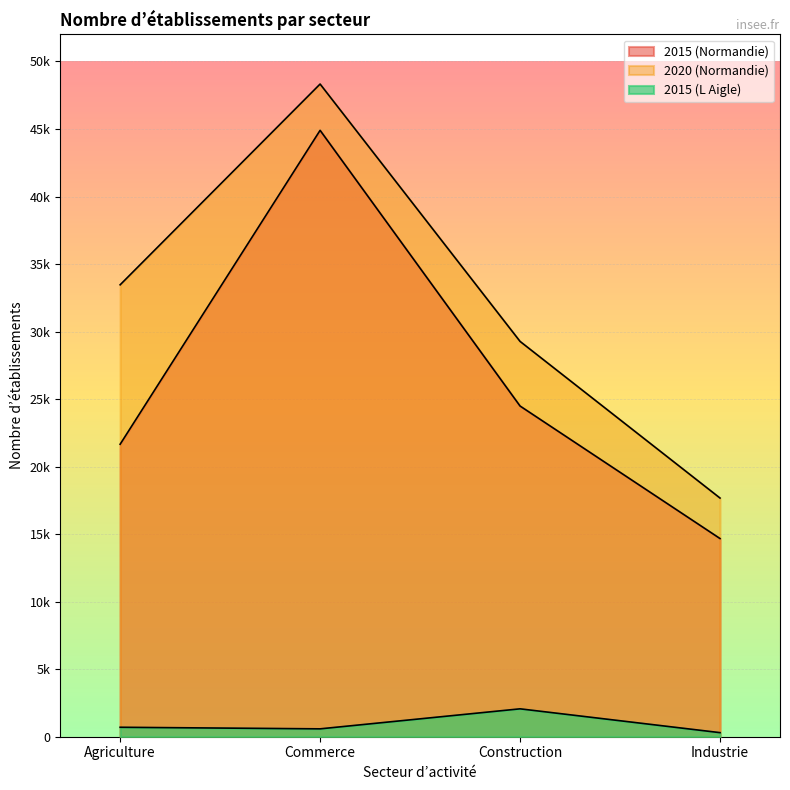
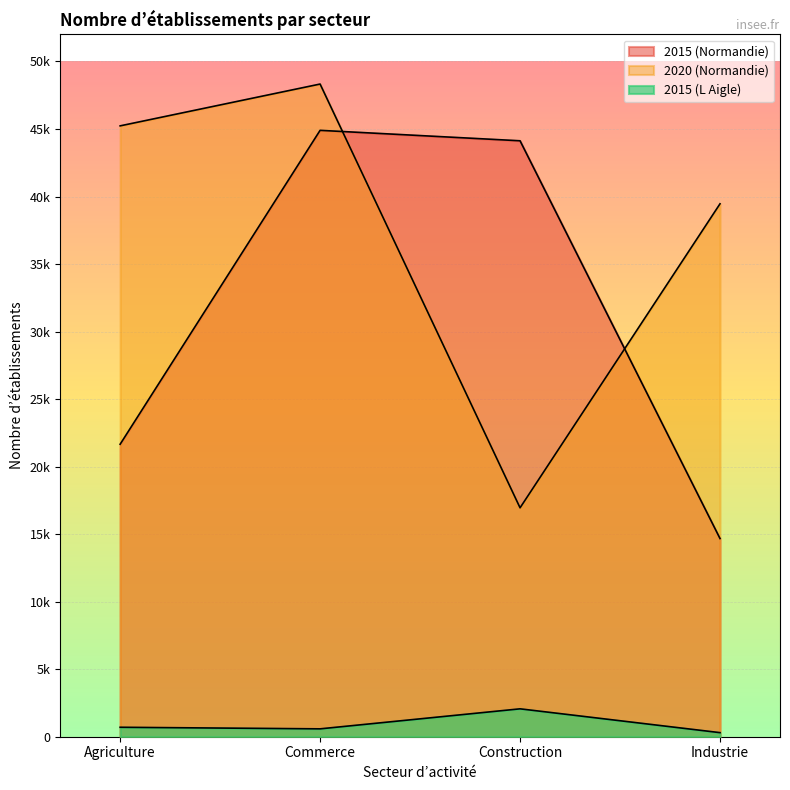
  {
    "2015 (Normandie)": {
      "Agriculture": 21700,
      "Commerce": 44900,
-     "Construction": 24500,
+     "Construction": 44100,
      "Industrie": 14700
    },
    "2020 (Normandie)": {
-     "Agriculture": 33500,
+     "Agriculture": 45200,
      "Commerce": 48300,
-     "Construction": 29300,
-     "Industrie": 17700
+     "Construction": 17000,
+     "Industrie": 39500
    },
    "2015 (L Aigle)": {
      "Agriculture": 700,
      "Commerce": 600,
      "Construction": 2100,
      "Industrie": 300
    }
  }
